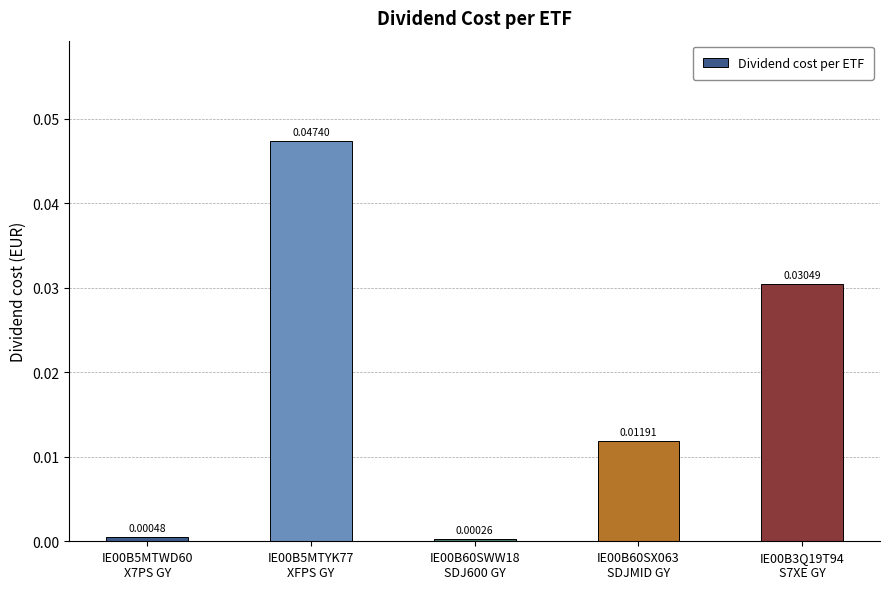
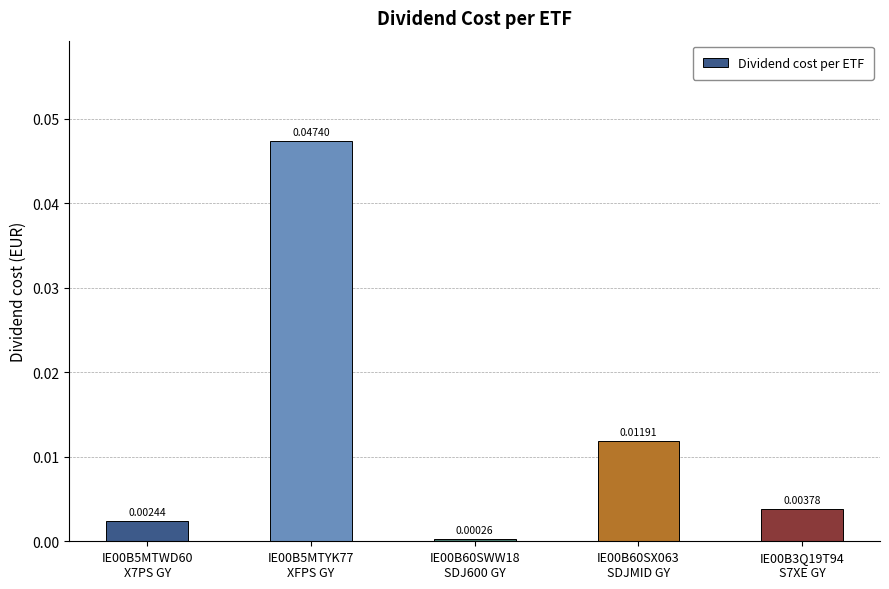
  {
-   "IE00B5MTWD60 X7PS GY": 0.00048,
+   "IE00B5MTWD60 X7PS GY": 0.00244,
    "IE00B5MTYK77 XFPS GY": 0.04740,
    "IE00B60SWW18 SDJ600 GY": 0.00026,
    "IE00B60SX063 SDJMID GY": 0.01191,
-   "IE00B3Q19T94 S7XE GY": 0.03049
+   "IE00B3Q19T94 S7XE GY": 0.00378
  }
